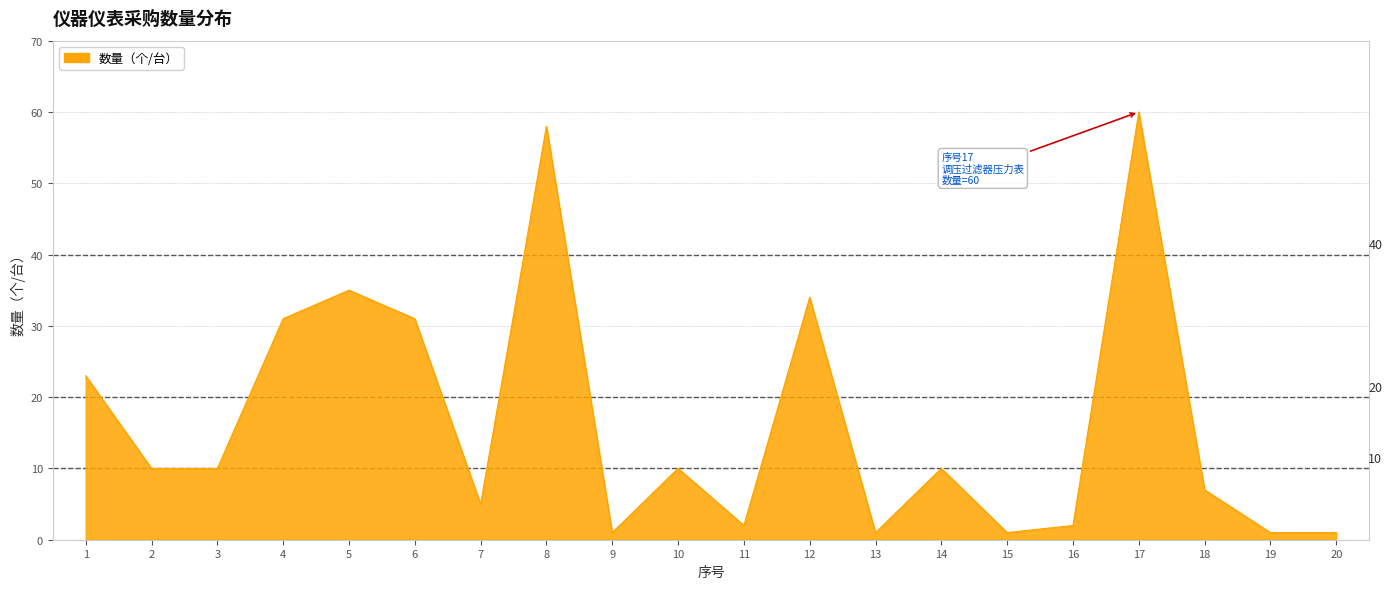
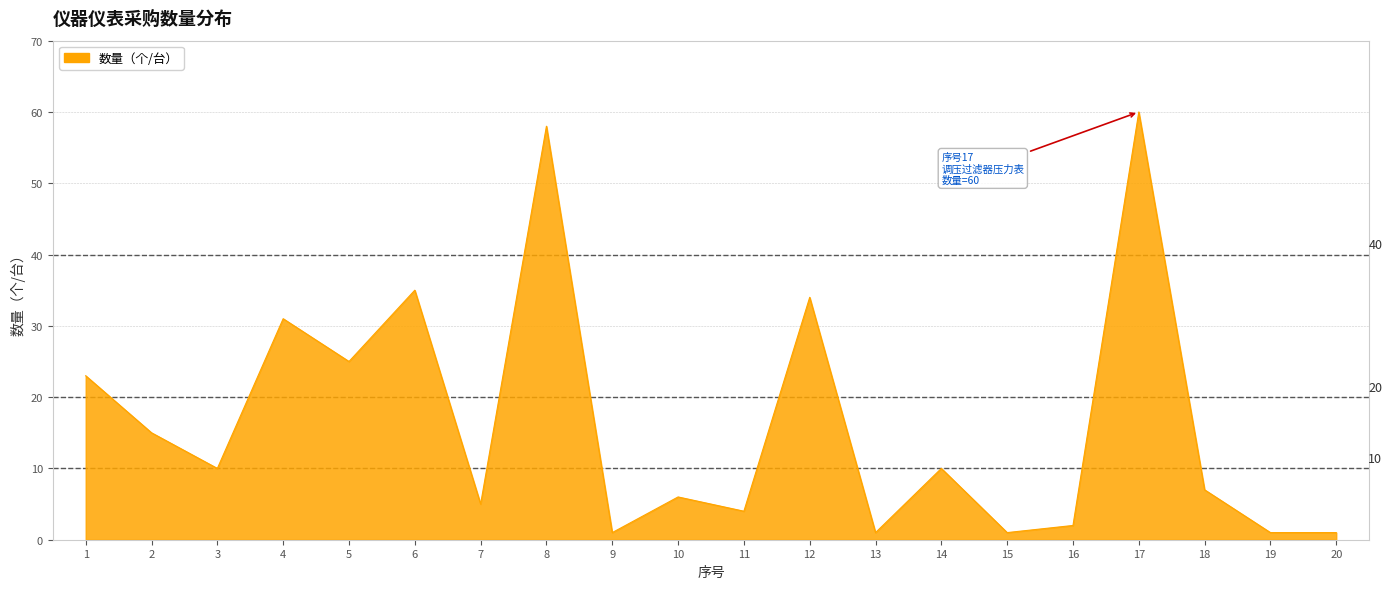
  {
    "1": 23,
-   "2": 10,
+   "2": 15,
    "3": 10,
    "4": 31,
-   "5": 35,
-   "6": 31,
+   "5": 25,
+   "6": 35,
    "7": 5,
    "8": 58,
    "9": 1,
-   "10": 10,
-   "11": 2,
+   "10": 6,
+   "11": 4,
    "12": 34,
    "13": 1,
    "14": 10,
    "15": 1,
    "16": 2,
    "18": 7,
    "19": 1,
    "20": 1
  }
